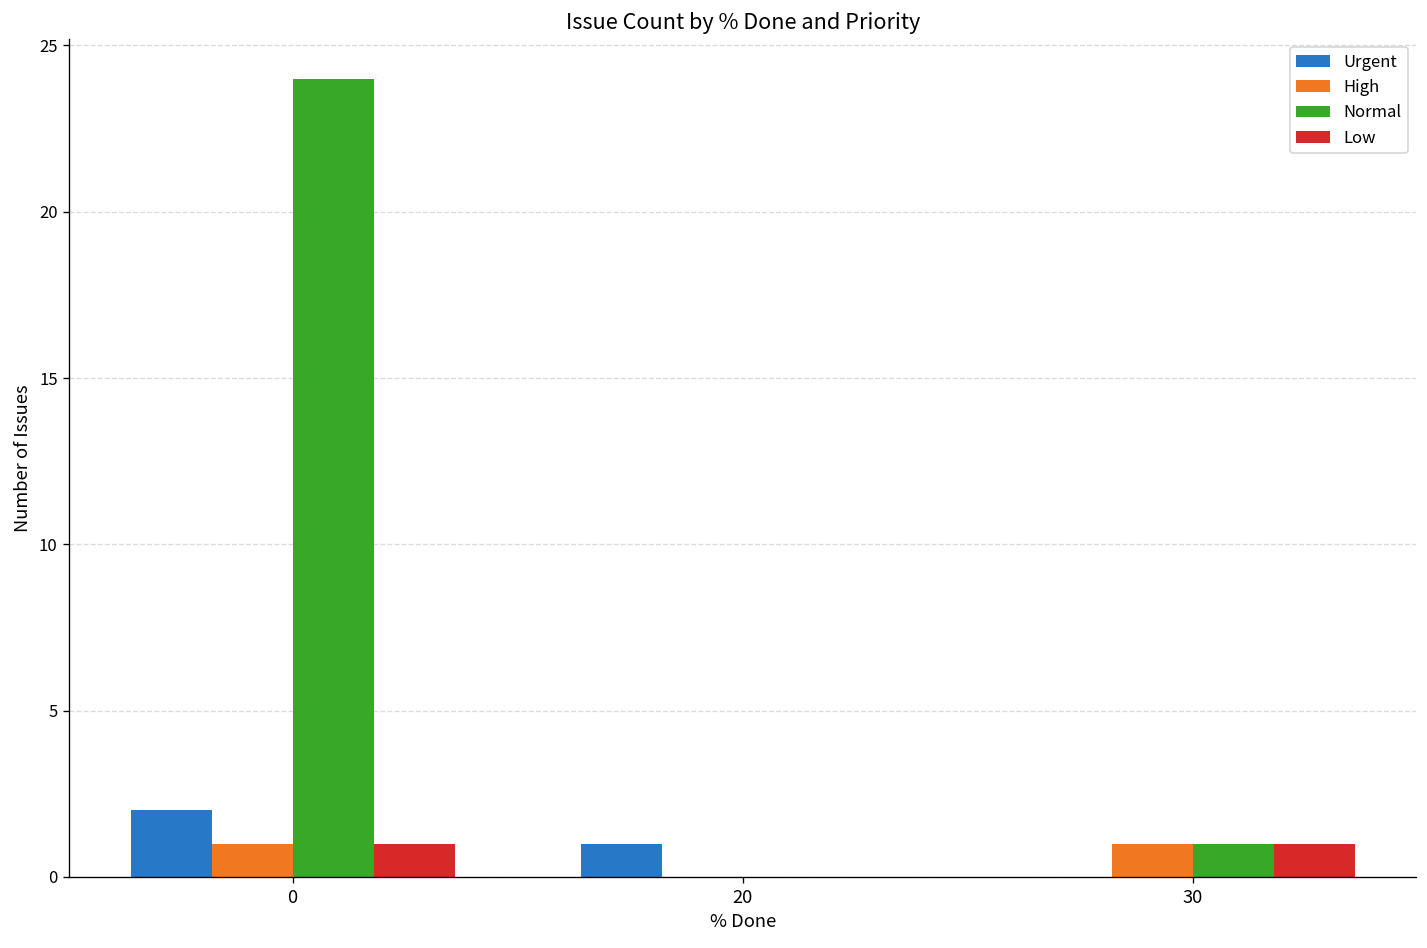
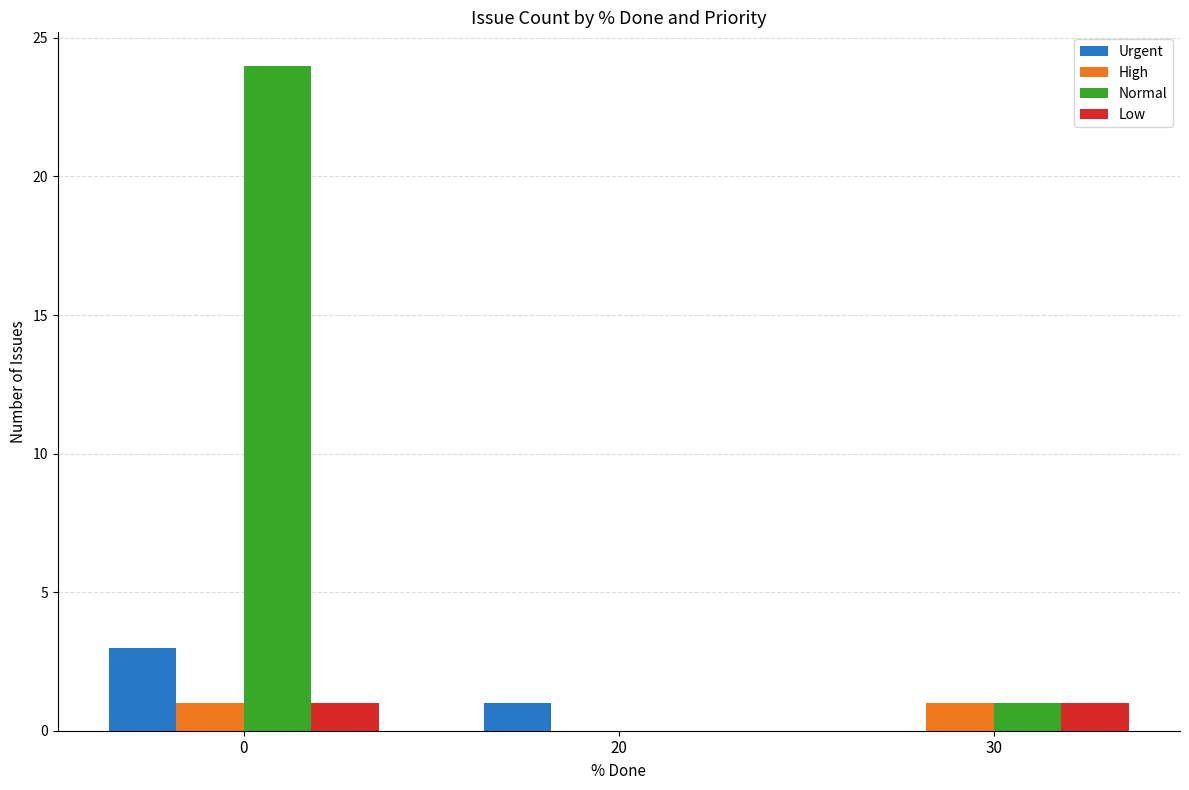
  {
    "Urgent": {
-     "0": 2,
+     "0": 3,
      "20": 1,
      "30": 0
    },
    "High": {
      "0": 1,
      "20": 0,
      "30": 1
    },
    "Normal": {
      "0": 24,
      "20": 0,
      "30": 1
    },
    "Low": {
      "0": 1,
      "20": 0,
      "30": 1
    }
  }
